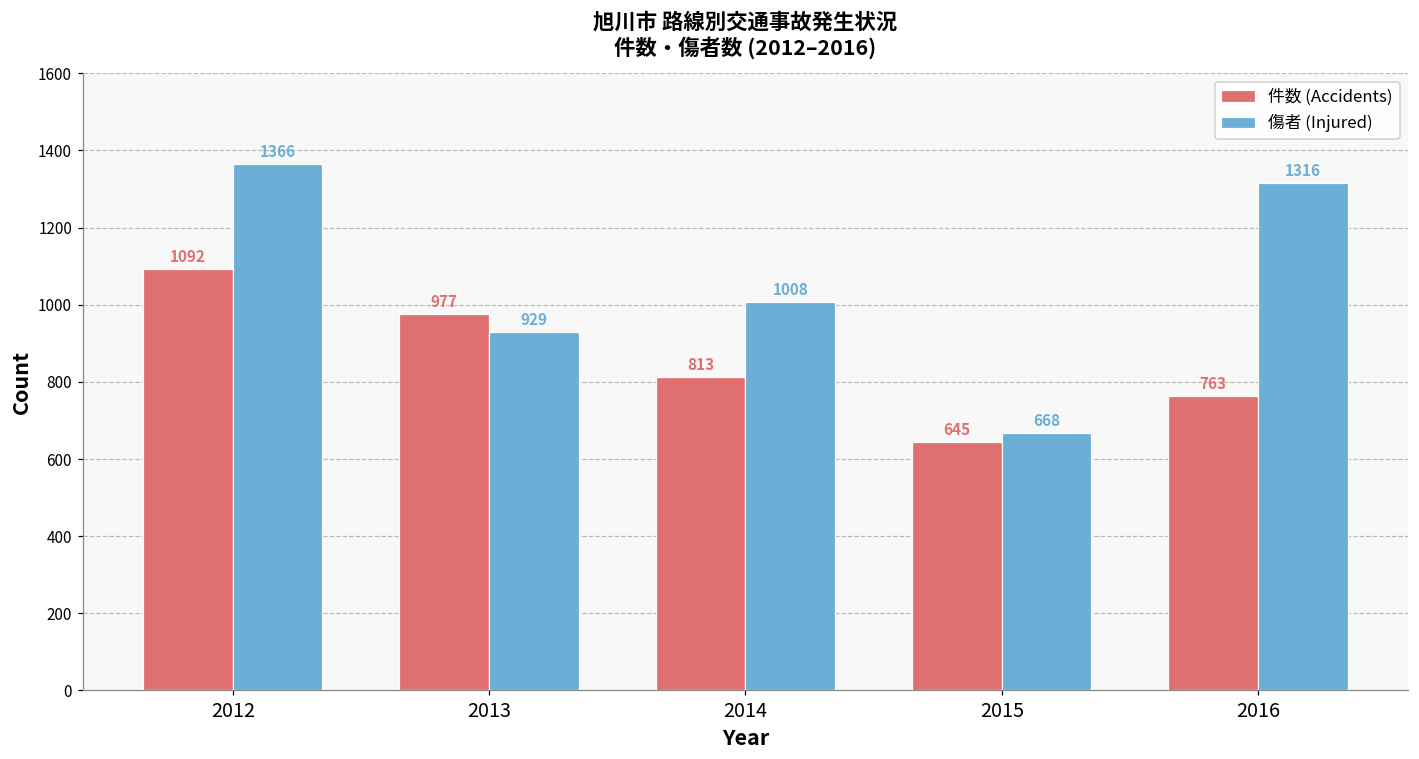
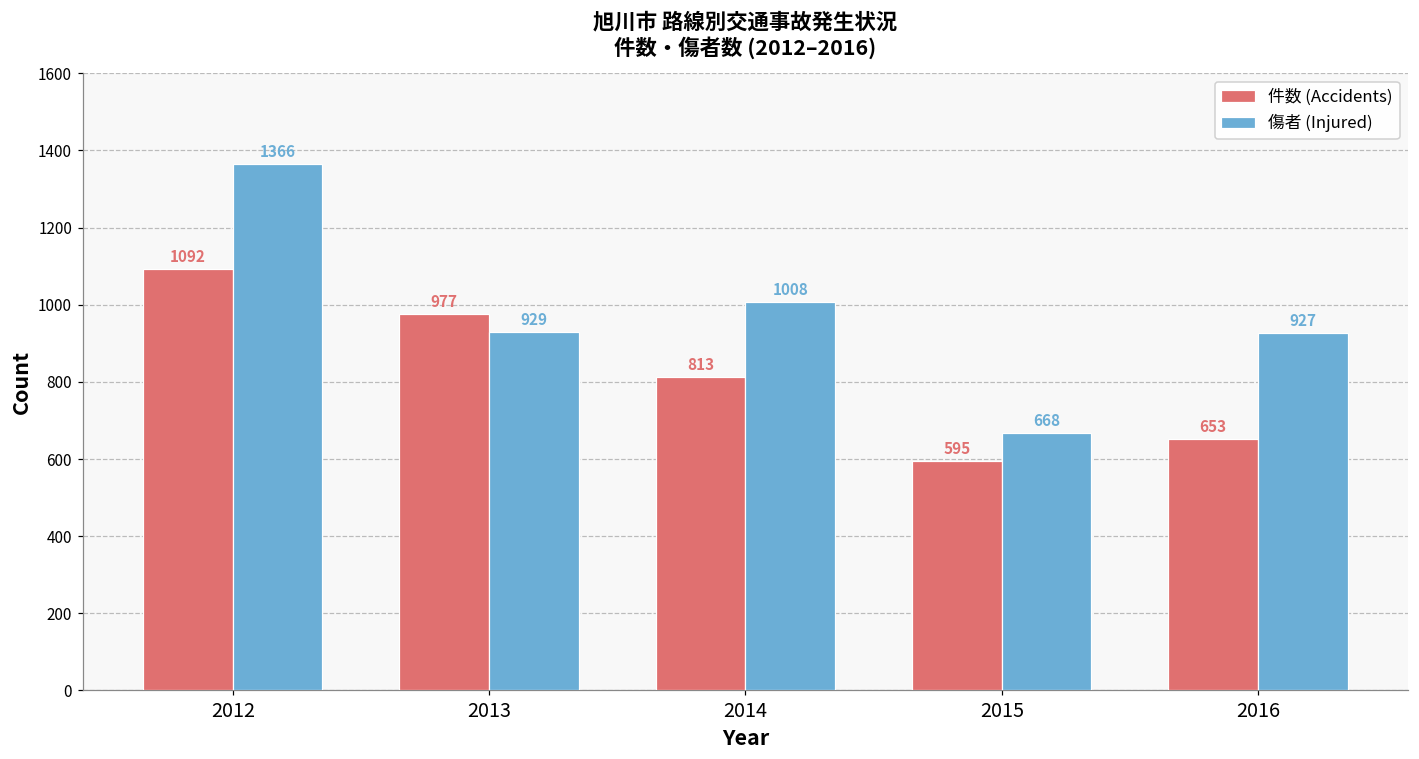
  {
    "件数 (Accidents)": {
      "2012": 1092,
      "2013": 977,
      "2014": 813,
-     "2015": 645,
-     "2016": 763
+     "2015": 595,
+     "2016": 653
    },
    "傷者 (Injured)": {
      "2012": 1366,
      "2013": 929,
      "2014": 1008,
      "2015": 668,
-     "2016": 1316
+     "2016": 927
    }
  }
